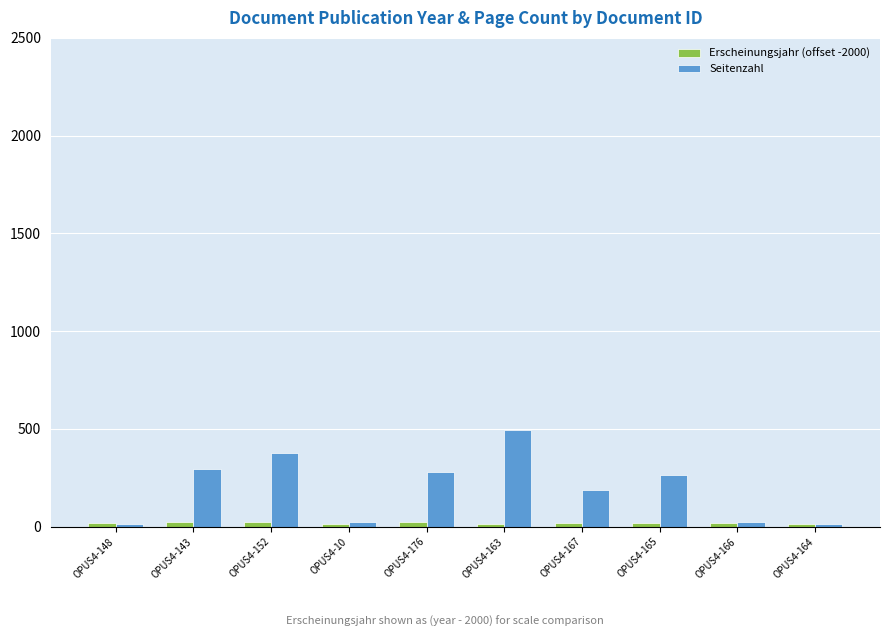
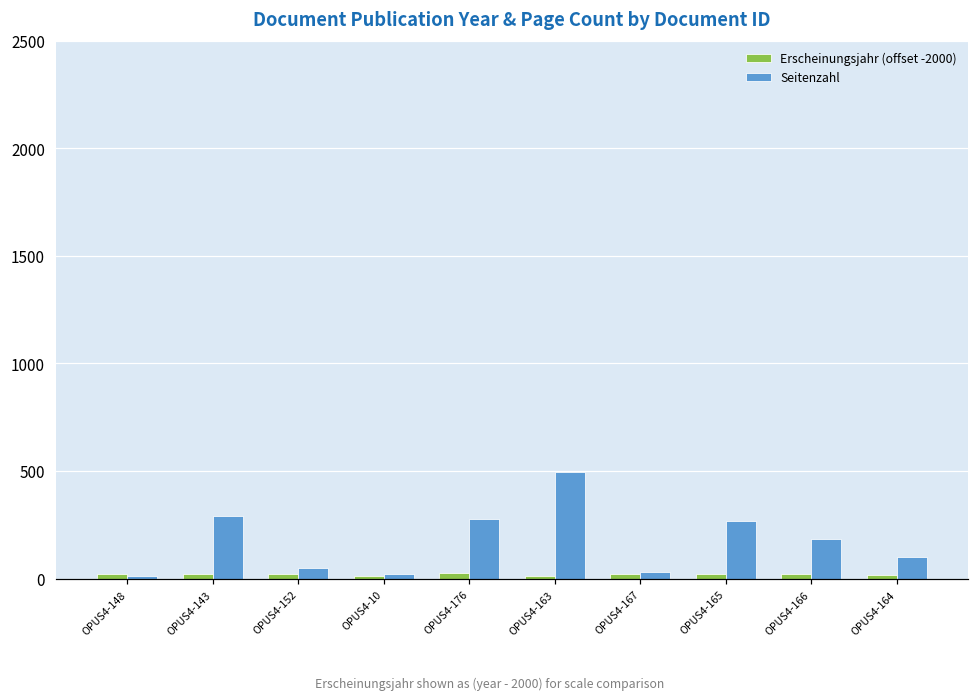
  {
    "Erscheinungsjahr (offset -2000)": {
      "OPUS4-148": 20,
      "OPUS4-143": 20,
      "OPUS4-152": 20,
      "OPUS4-176": 20,
      "OPUS4-163": 10,
      "OPUS4-167": 20,
      "OPUS4-165": 20,
      "OPUS4-166": 20,
      "OPUS4-164": 20
    },
    "Seitenzahl": {
      "OPUS4-148": 10,
      "OPUS4-143": 290,
-     "OPUS4-152": 370,
+     "OPUS4-152": 50,
      "OPUS4-10": 20,
      "OPUS4-176": 280,
      "OPUS4-163": 490,
-     "OPUS4-167": 190,
+     "OPUS4-167": 30,
      "OPUS4-165": 270,
-     "OPUS4-166": 20,
-     "OPUS4-164": 20
+     "OPUS4-166": 180,
+     "OPUS4-164": 100
    }
  }
